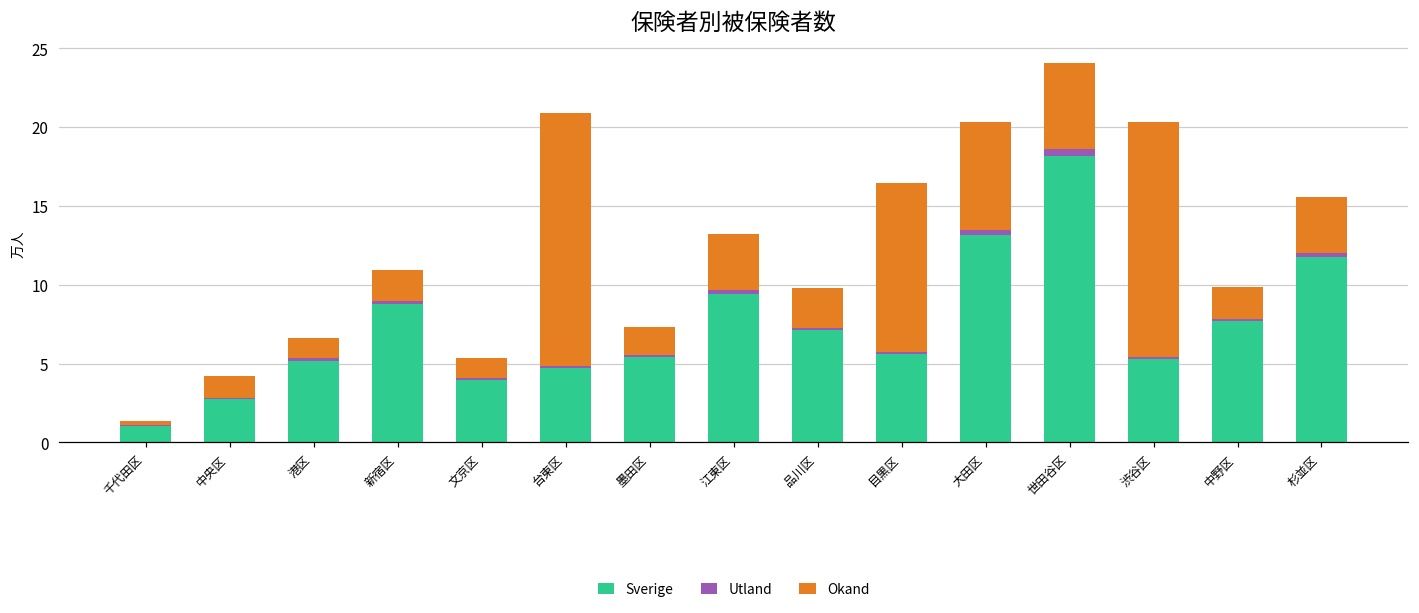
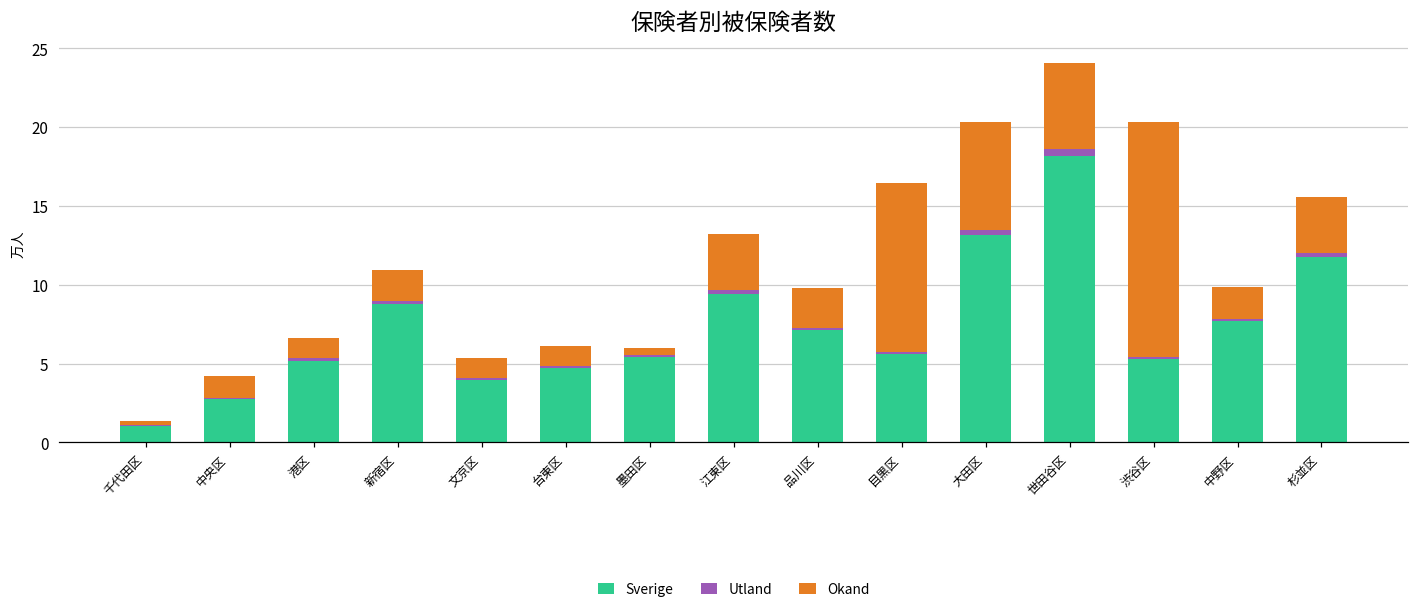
  {
    "Sverige": {
      "千代田区": 1.1,
      "中央区": 2.8,
      "港区": 5.2,
      "新宿区": 8.8,
      "文京区": 4.0,
      "台東区": 4.7,
      "墨田区": 5.4,
      "江東区": 9.4,
      "品川区": 7.1,
      "目黒区": 5.6,
      "大田区": 13.2,
      "世田谷区": 18.1,
      "渋谷区": 5.3,
      "中野区": 7.7,
      "杉並区": 11.8
    },
    "Utland": {
      "港区": 0.2,
      "新宿区": 0.2,
      "江東区": 0.2,
      "大田区": 0.3,
      "世田谷区": 0.5,
      "杉並区": 0.3
    },
    "Okand": {
      "千代田区": 0.3,
      "中央区": 1.4,
      "港区": 1.2,
      "新宿区": 1.9,
      "文京区": 1.3,
-     "台東区": 16.0,
-     "墨田区": 1.8,
+     "台東区": 1.3,
+     "墨田区": 0.5,
      "江東区": 3.6,
      "品川区": 2.5,
      "目黒区": 10.7,
      "大田区": 6.9,
      "世田谷区": 5.4,
      "渋谷区": 14.9,
      "中野区": 2.0,
      "杉並区": 3.6
    }
  }
